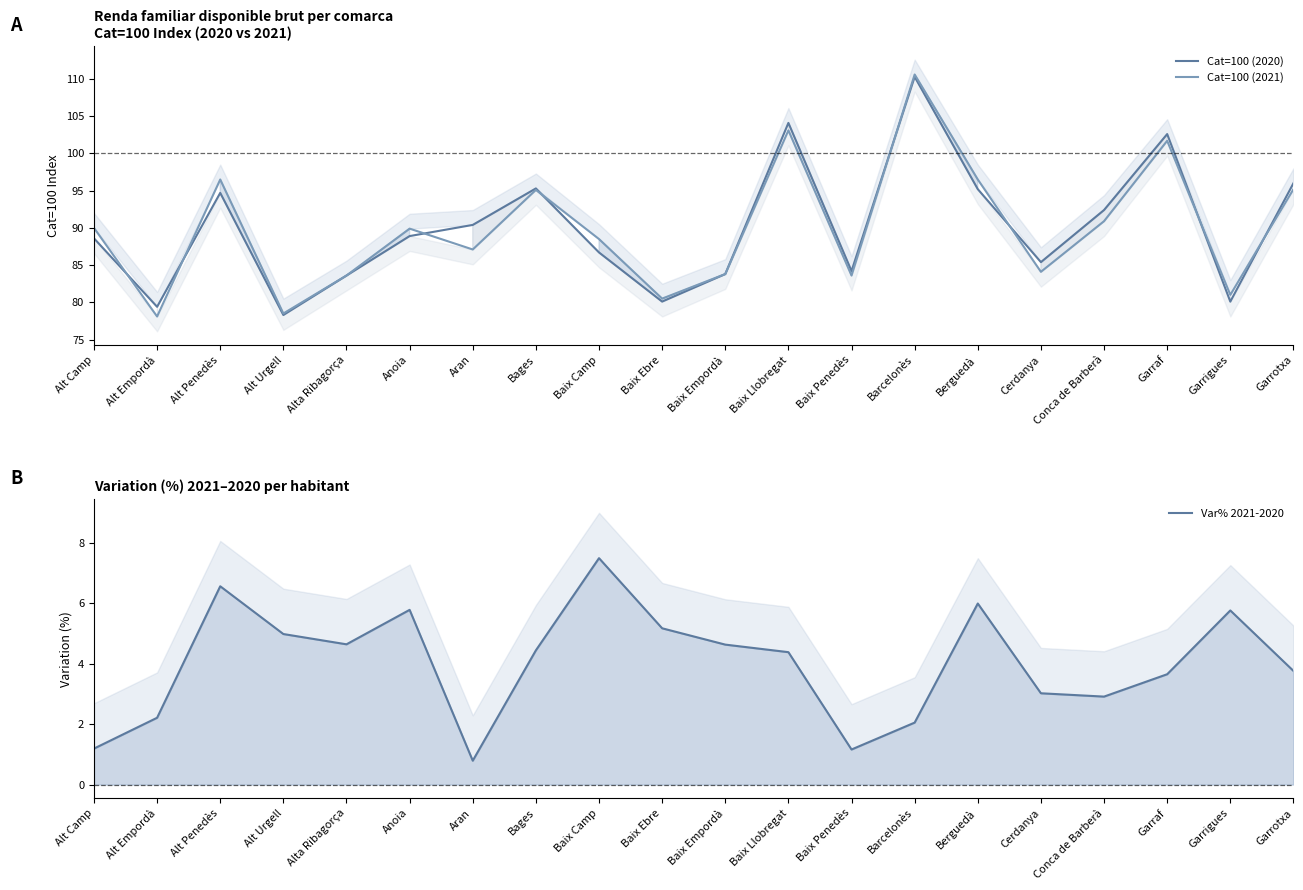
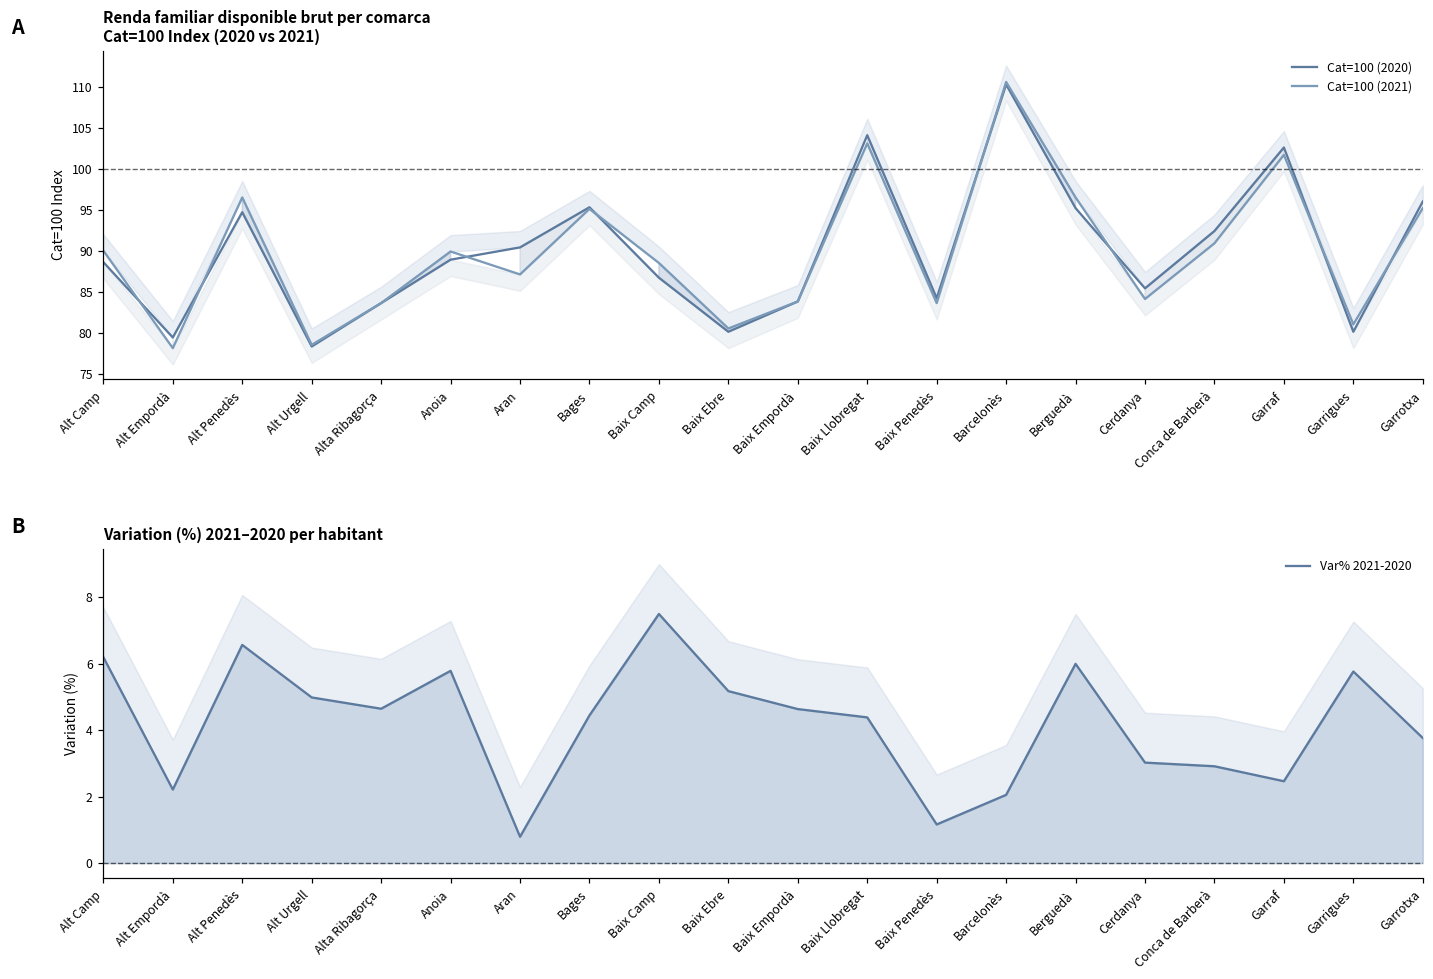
  {
    "Variation (%) 2021–2020 per habitant": {
      "Var% 2021-2020": {
-       "Alt Camp": 1.2,
+       "Alt Camp": 6.2,
        "Alt Empordà": 2.2,
        "Alt Penedès": 6.6,
        "Alt Urgell": 5.0,
        "Alta Ribagorça": 4.6,
        "Anoia": 5.8,
        "Aran": 0.8,
        "Bages": 4.4,
        "Baix Camp": 7.5,
        "Baix Ebre": 5.2,
        "Baix Empordà": 4.6,
        "Baix Llobregat": 4.4,
        "Baix Penedès": 1.2,
        "Barcelonès": 2.1,
        "Berguedà": 6.0,
        "Cerdanya": 3.0,
        "Conca de Barberà": 2.9,
-       "Garraf": 3.7,
+       "Garraf": 2.5,
        "Garrigues": 5.8,
        "Garrotxa": 3.8
      }
    }
  }
